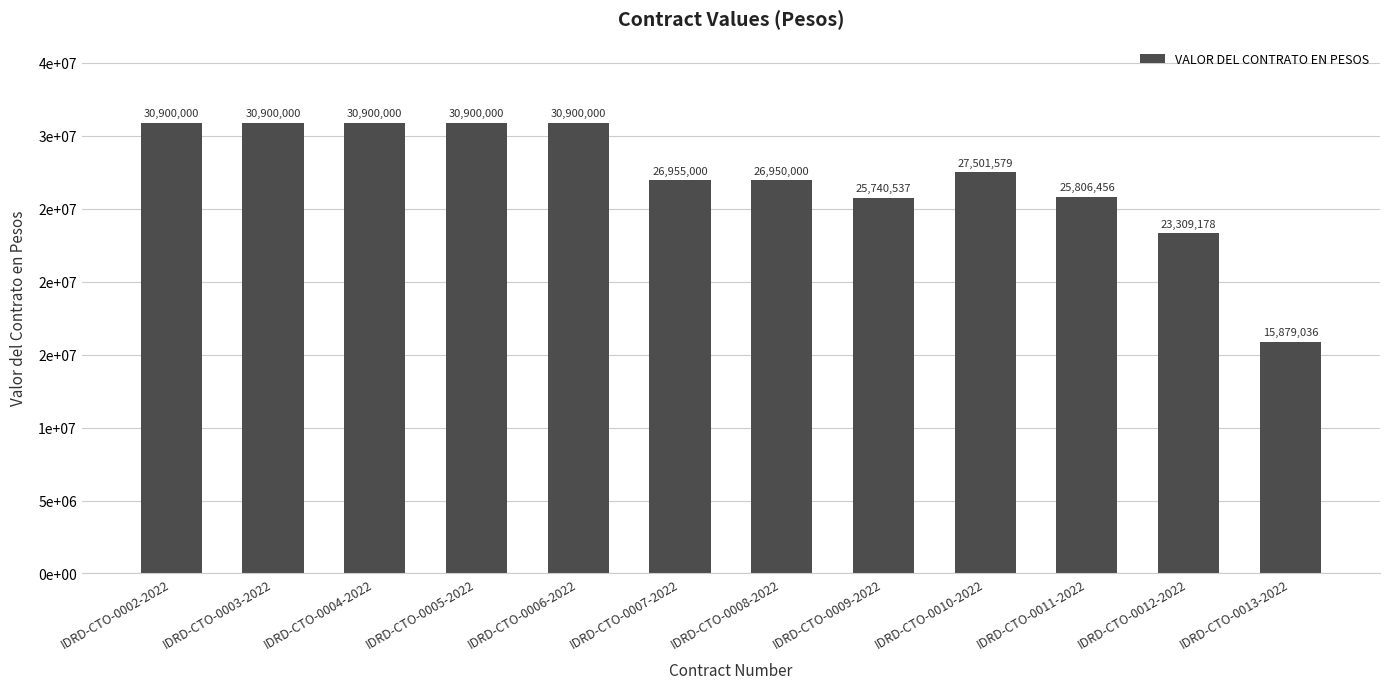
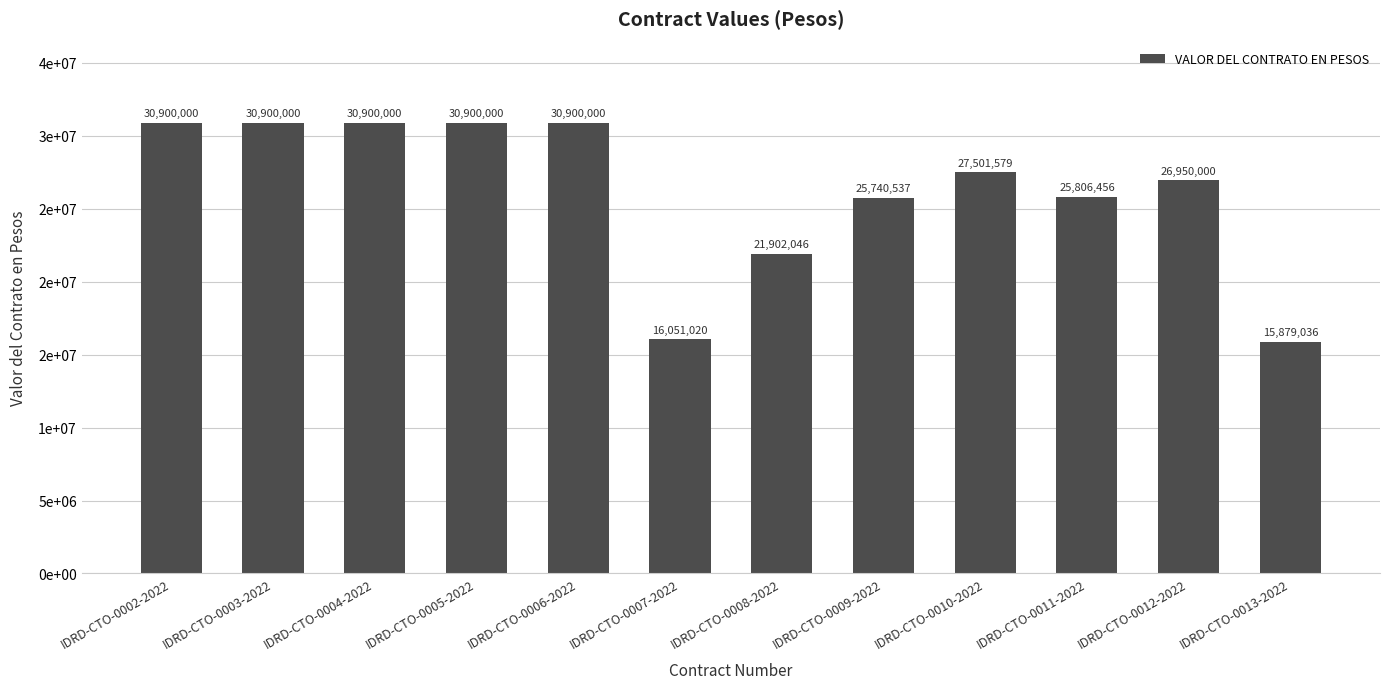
  {
    "IDRD-CTO-0002-2022": "30,900,000",
    "IDRD-CTO-0003-2022": "30,900,000",
    "IDRD-CTO-0004-2022": "30,900,000",
    "IDRD-CTO-0005-2022": "30,900,000",
    "IDRD-CTO-0006-2022": "30,900,000",
-   "IDRD-CTO-0007-2022": "26,955,000",
-   "IDRD-CTO-0008-2022": "26,950,000",
+   "IDRD-CTO-0007-2022": "16,051,020",
+   "IDRD-CTO-0008-2022": "21,902,046",
    "IDRD-CTO-0009-2022": "25,740,537",
    "IDRD-CTO-0010-2022": "27,501,579",
    "IDRD-CTO-0011-2022": "25,806,456",
-   "IDRD-CTO-0012-2022": "23,309,178",
+   "IDRD-CTO-0012-2022": "26,950,000",
    "IDRD-CTO-0013-2022": "15,879,036"
  }
